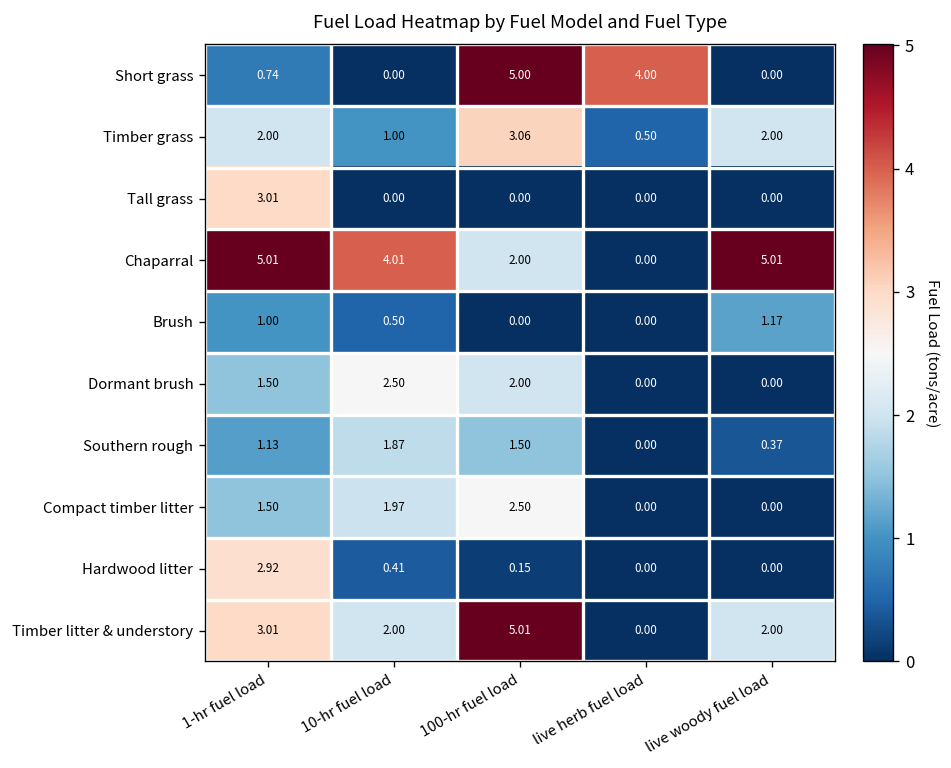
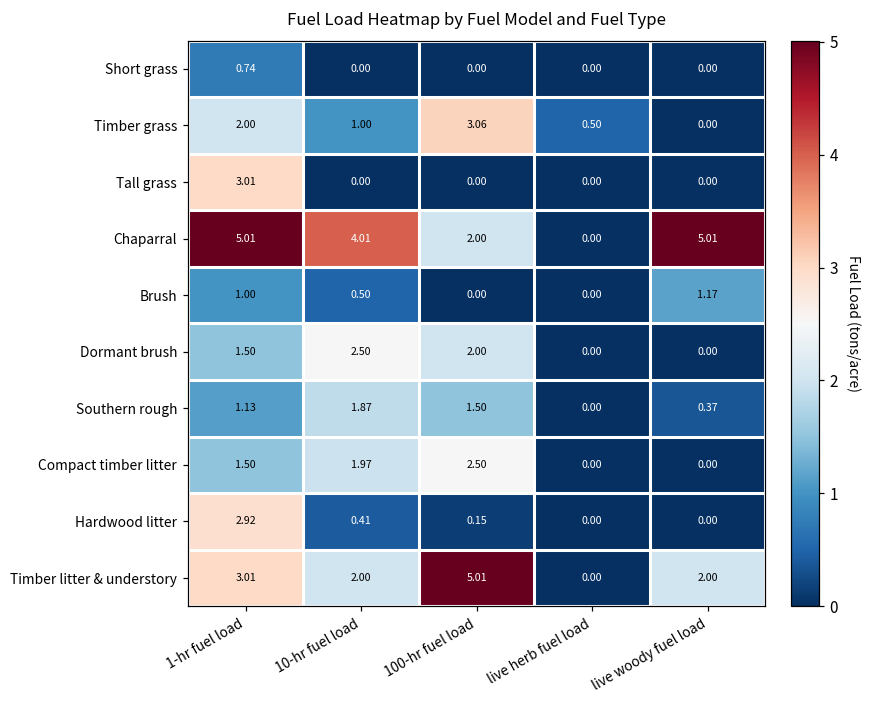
  {
    "Short grass": {
      "1-hr fuel load": 0.74,
      "10-hr fuel load": 0.00,
-     "100-hr fuel load": 5.00,
-     "live herb fuel load": 4.00,
+     "100-hr fuel load": 0.00,
+     "live herb fuel load": 0.00,
      "live woody fuel load": 0.00
    },
    "Timber grass": {
      "1-hr fuel load": 2.00,
      "10-hr fuel load": 1.00,
      "100-hr fuel load": 3.06,
      "live herb fuel load": 0.50,
-     "live woody fuel load": 2.00
+     "live woody fuel load": 0.00
    },
    "Tall grass": {
      "1-hr fuel load": 3.01,
      "10-hr fuel load": 0.00,
      "100-hr fuel load": 0.00,
      "live herb fuel load": 0.00,
      "live woody fuel load": 0.00
    },
    "Chaparral": {
      "1-hr fuel load": 5.01,
      "10-hr fuel load": 4.01,
      "100-hr fuel load": 2.00,
      "live herb fuel load": 0.00,
      "live woody fuel load": 5.01
    },
    "Brush": {
      "1-hr fuel load": 1.00,
      "10-hr fuel load": 0.50,
      "100-hr fuel load": 0.00,
      "live herb fuel load": 0.00,
      "live woody fuel load": 1.17
    },
    "Dormant brush": {
      "1-hr fuel load": 1.50,
      "10-hr fuel load": 2.50,
      "100-hr fuel load": 2.00,
      "live herb fuel load": 0.00,
      "live woody fuel load": 0.00
    },
    "Southern rough": {
      "1-hr fuel load": 1.13,
      "10-hr fuel load": 1.87,
      "100-hr fuel load": 1.50,
      "live herb fuel load": 0.00,
      "live woody fuel load": 0.37
    },
    "Compact timber litter": {
      "1-hr fuel load": 1.50,
      "10-hr fuel load": 1.97,
      "100-hr fuel load": 2.50,
      "live herb fuel load": 0.00,
      "live woody fuel load": 0.00
    },
    "Hardwood litter": {
      "1-hr fuel load": 2.92,
      "10-hr fuel load": 0.41,
      "100-hr fuel load": 0.15,
      "live herb fuel load": 0.00,
      "live woody fuel load": 0.00
    },
    "Timber litter & understory": {
      "1-hr fuel load": 3.01,
      "10-hr fuel load": 2.00,
      "100-hr fuel load": 5.01,
      "live herb fuel load": 0.00,
      "live woody fuel load": 2.00
    }
  }
